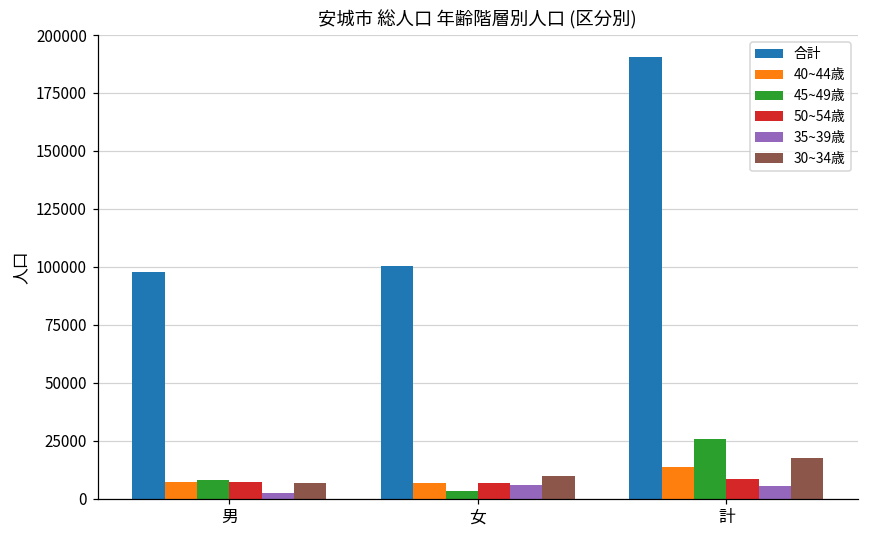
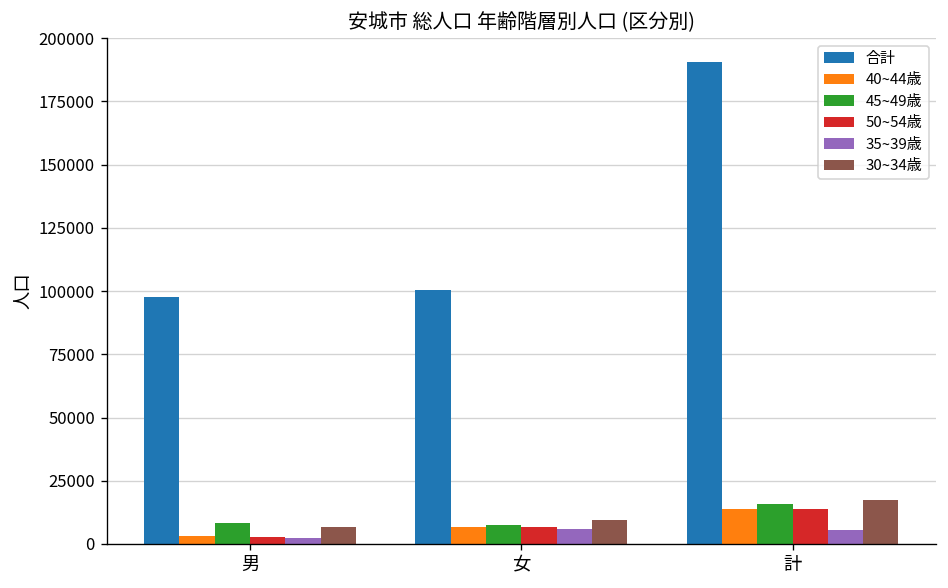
  {
    "合計": {
      "男": 98000,
      "女": 101000,
      "計": 190000
    },
    "40~44歳": {
-     "男": 7000,
+     "男": 3000,
      "女": 7000,
      "計": 14000
    },
    "45~49歳": {
      "男": 8000,
-     "女": 3000,
-     "計": 26000
+     "女": 8000,
+     "計": 16000
    },
    "50~54歳": {
-     "男": 7000,
+     "男": 3000,
      "女": 7000,
-     "計": 9000
+     "計": 14000
    },
    "35~39歳": {
      "男": 2000,
      "女": 6000,
      "計": 6000
    },
    "30~34歳": {
      "男": 7000,
      "女": 10000,
      "計": 17000
    }
  }
